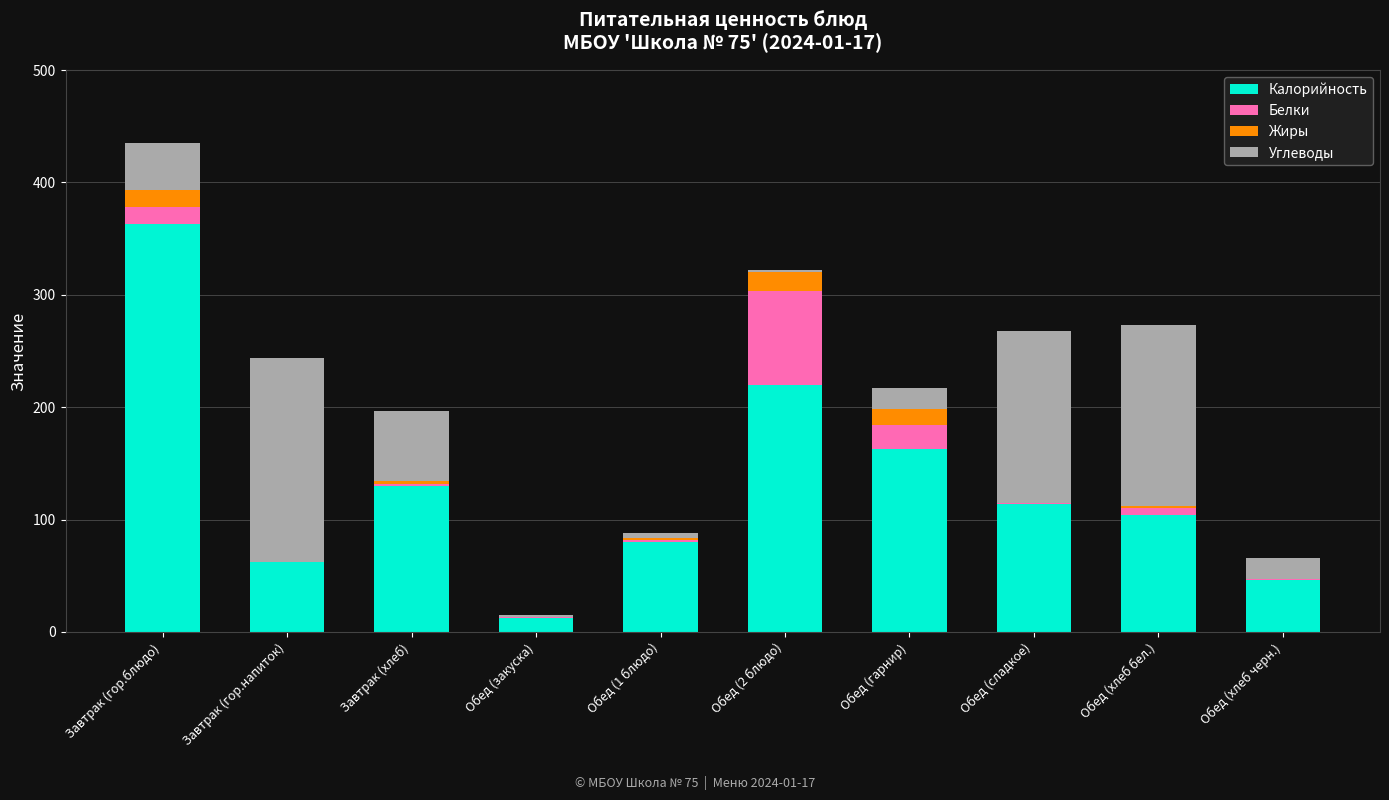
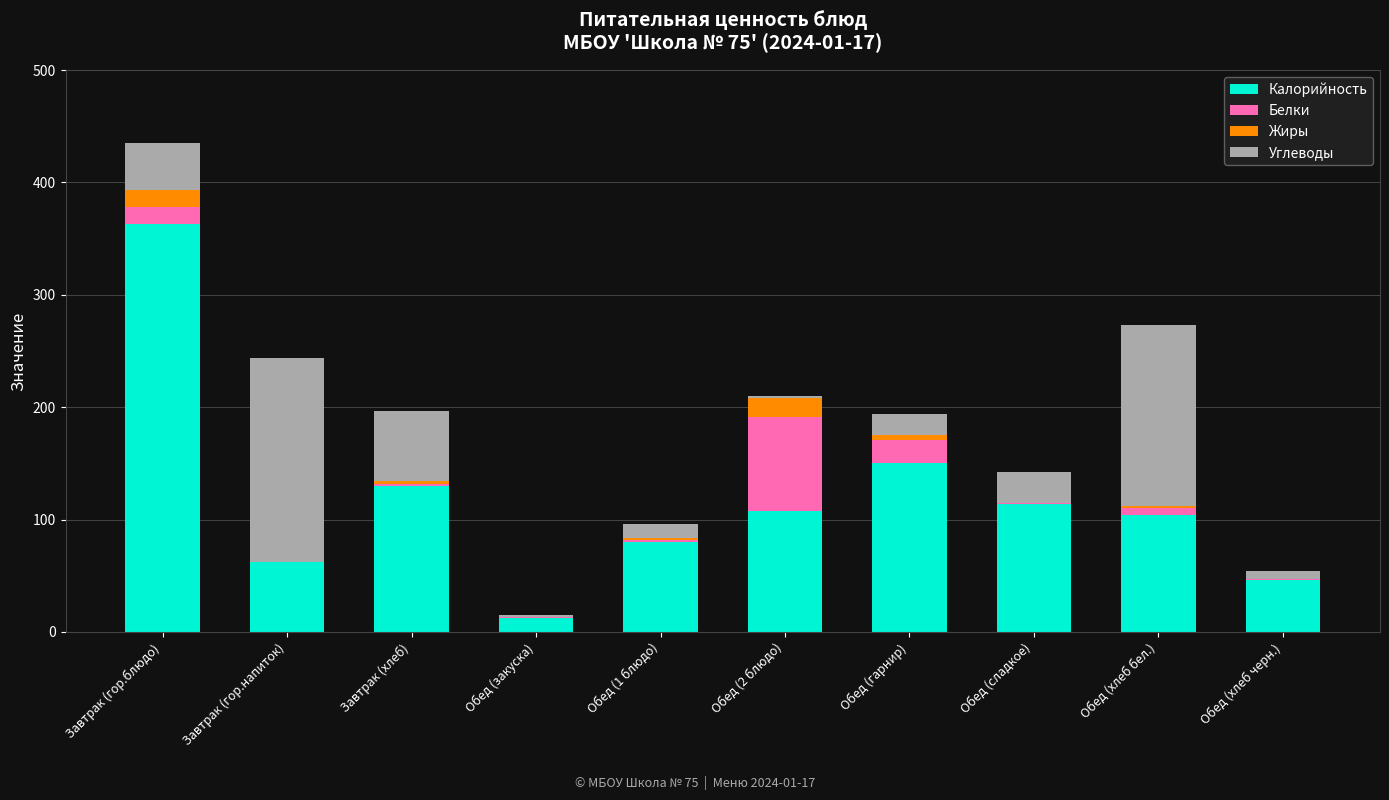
  {
    "Калорийность": {
      "Завтрак (гор.блюдо)": 363,
      "Завтрак (гор.напиток)": 62,
      "Завтрак (хлеб)": 130,
      "Обед (закуска)": 12,
      "Обед (1 блюдо)": 80,
-     "Обед (2 блюдо)": 220,
-     "Обед (гарнир)": 163,
+     "Обед (2 блюдо)": 108,
+     "Обед (гарнир)": 150,
      "Обед (сладкое)": 114,
      "Обед (хлеб бел.)": 104,
      "Обед (хлеб черн.)": 46
    },
    "Белки": {
      "Завтрак (гор.блюдо)": 15,
      "Завтрак (гор.напиток)": 0,
      "Обед (2 блюдо)": 83,
      "Обед (гарнир)": 21,
      "Обед (хлеб бел.)": 6
    },
    "Жиры": {
      "Завтрак (гор.блюдо)": 15,
      "Завтрак (гор.напиток)": 0,
      "Обед (закуска)": 0,
      "Обед (2 блюдо)": 17,
-     "Обед (гарнир)": 14,
+     "Обед (гарнир)": 4,
      "Обед (сладкое)": 0,
      "Обед (хлеб черн.)": 0
    },
    "Углеводы": {
      "Завтрак (гор.блюдо)": 42,
      "Завтрак (гор.напиток)": 182,
      "Завтрак (хлеб)": 63,
-     "Обед (1 блюдо)": 4,
+     "Обед (1 блюдо)": 12,
      "Обед (гарнир)": 19,
-     "Обед (сладкое)": 153,
+     "Обед (сладкое)": 27,
      "Обед (хлеб бел.)": 161,
-     "Обед (хлеб черн.)": 19
+     "Обед (хлеб черн.)": 7
    }
  }
